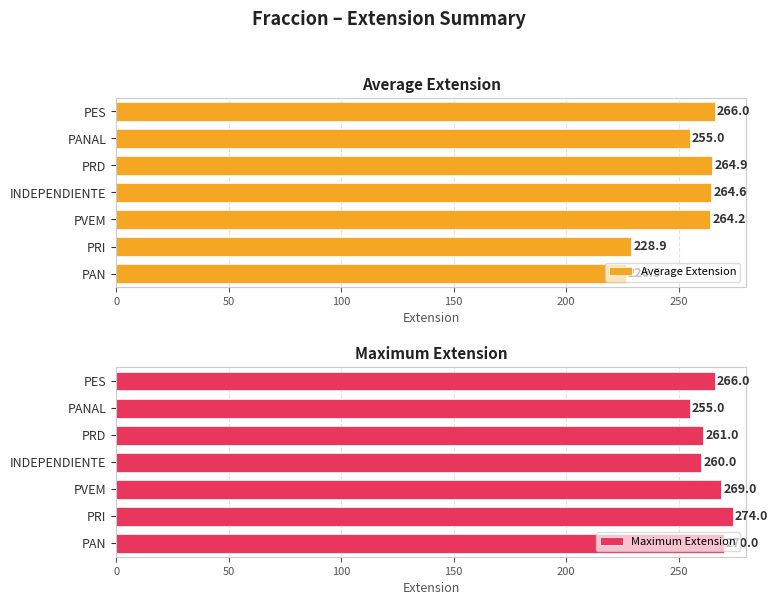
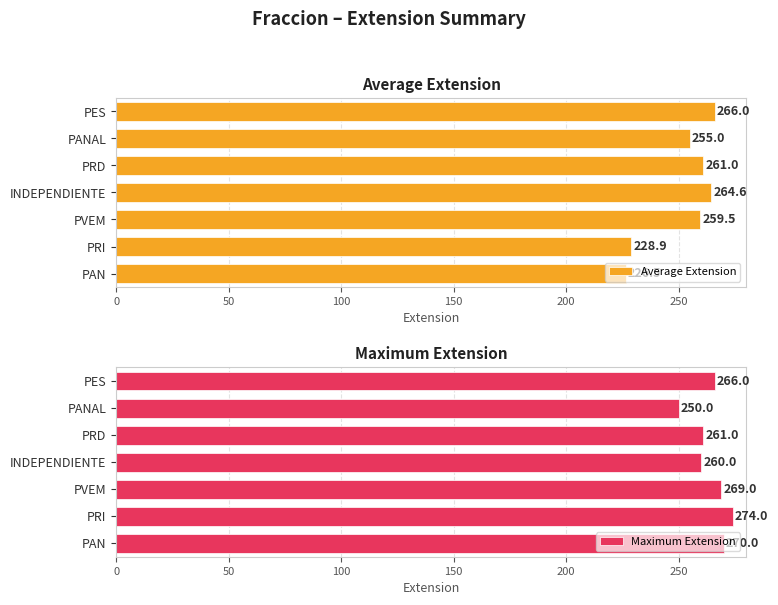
  {
    "Average Extension": {
      "PES": 266.0,
      "PANAL": 255.0,
-     "PRD": 264.9,
+     "PRD": 261.0,
      "INDEPENDIENTE": 264.6,
-     "PVEM": 264.2,
+     "PVEM": 259.5,
      "PRI": 228.9
    },
    "Maximum Extension": {
      "PES": 266.0,
-     "PANAL": 255.0,
+     "PANAL": 250.0,
      "PRD": 261.0,
      "INDEPENDIENTE": 260.0,
      "PVEM": 269.0,
      "PRI": 274.0
    }
  }
